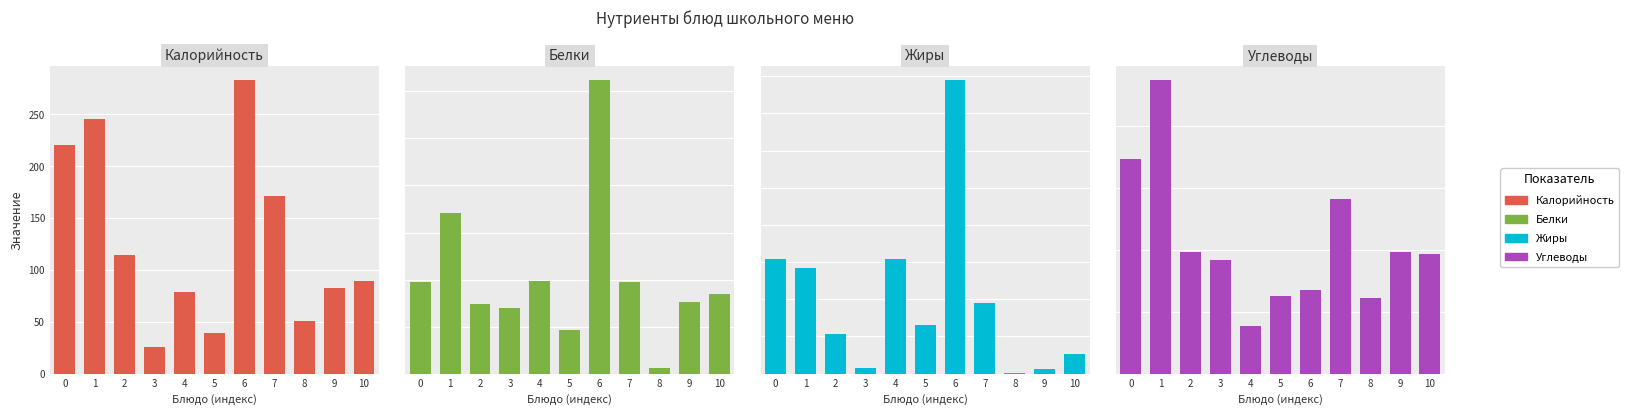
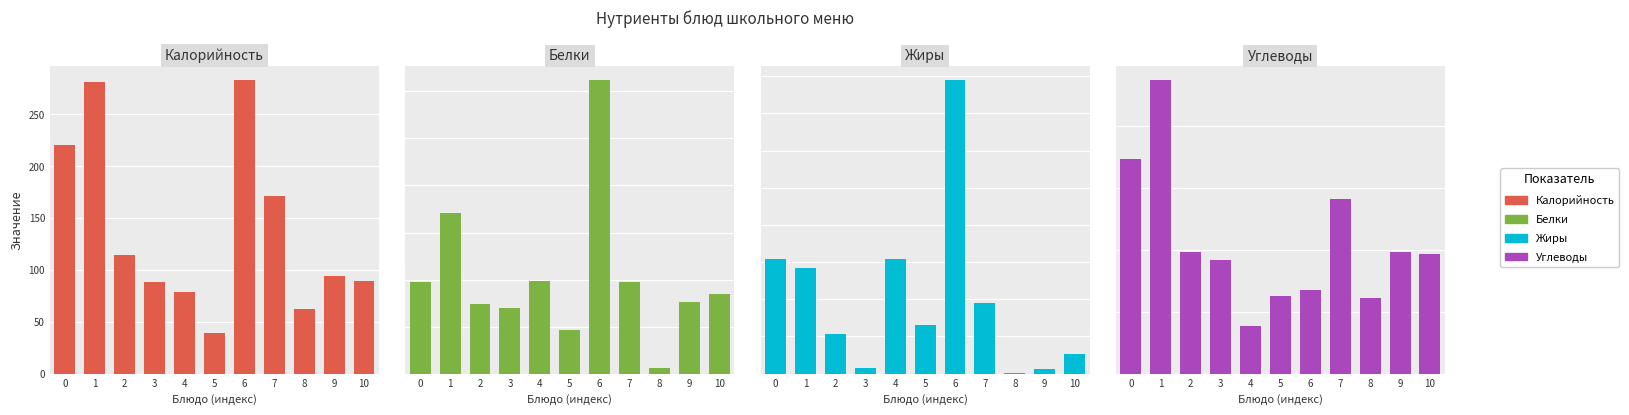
  {
    "Калорийность": {
      "0": 220,
-     "1": 245,
+     "1": 281,
      "2": 115,
-     "3": 26,
+     "3": 88,
      "4": 78,
      "5": 39,
      "6": 283,
      "7": 171,
-     "8": 51,
-     "9": 83,
+     "8": 62,
+     "9": 94,
      "10": 89
    }
  }
